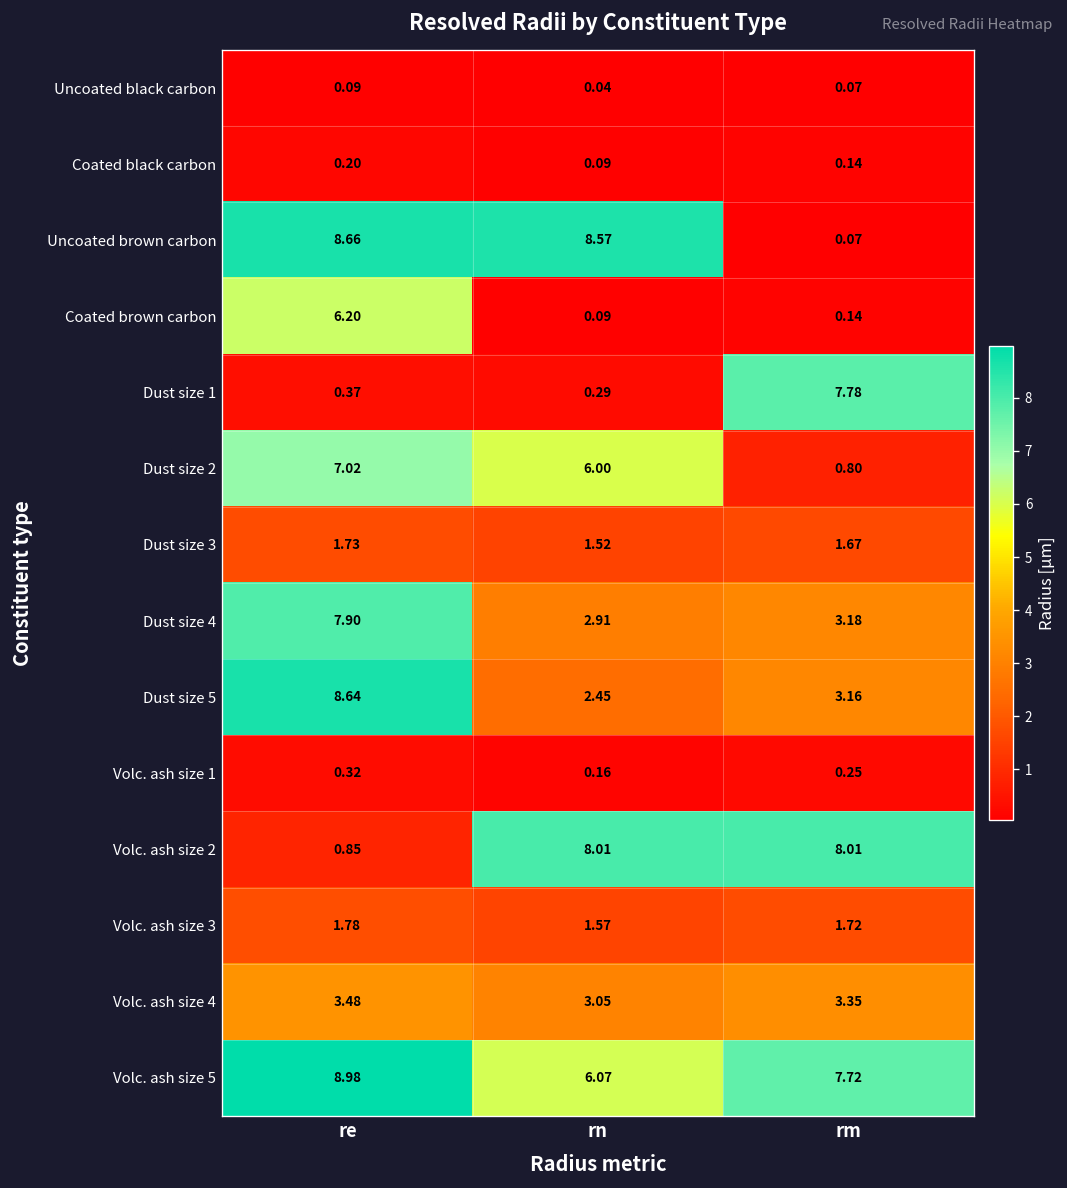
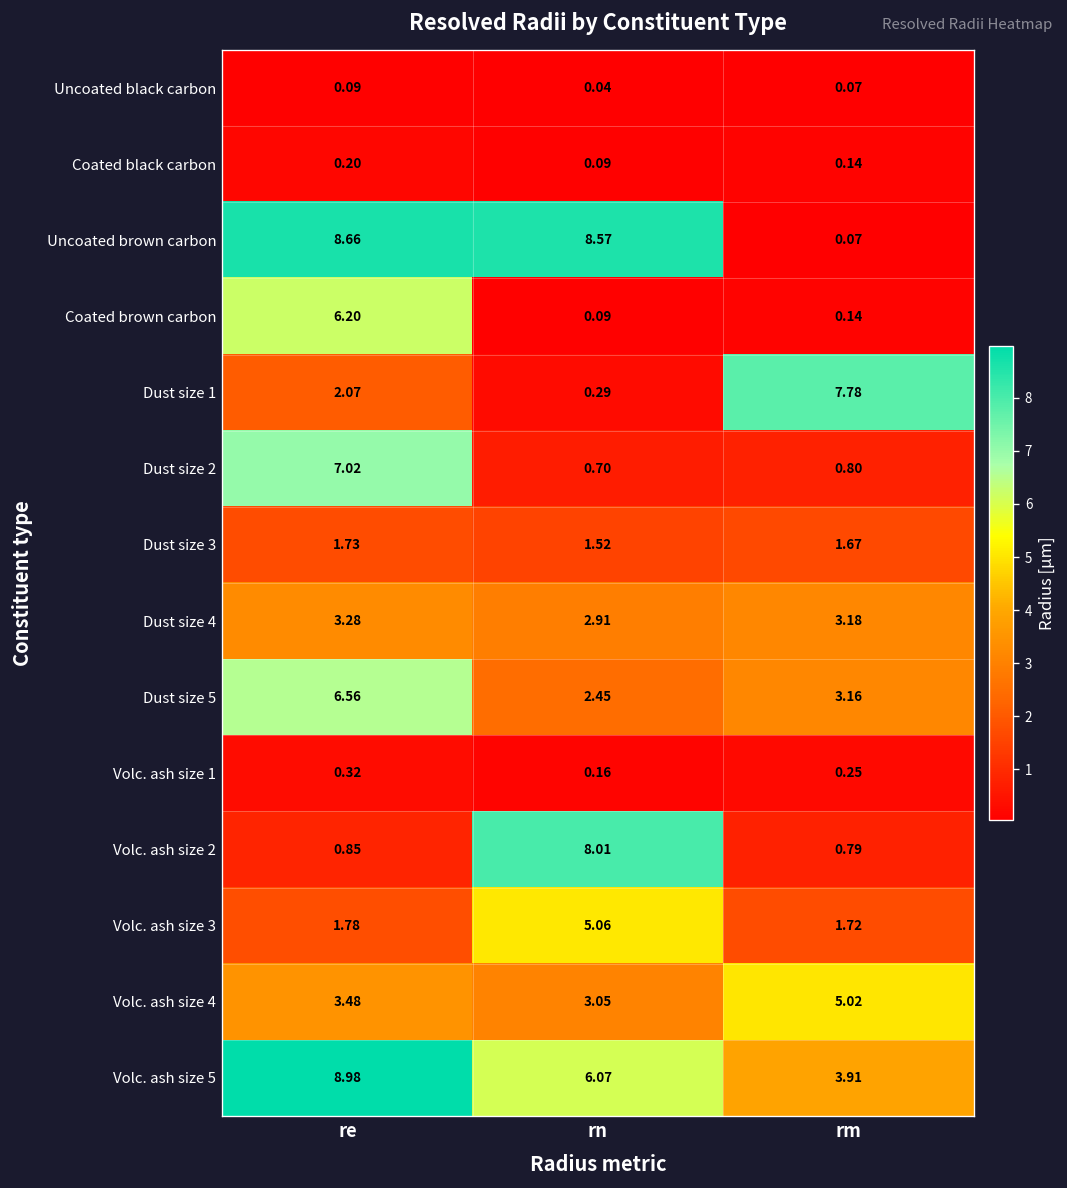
  {
    "Uncoated black carbon": {
      "re": 0.09,
      "rn": 0.04,
      "rm": 0.07
    },
    "Coated black carbon": {
      "re": 0.20,
      "rn": 0.09,
      "rm": 0.14
    },
    "Uncoated brown carbon": {
      "re": 8.66,
      "rn": 8.57,
      "rm": 0.07
    },
    "Coated brown carbon": {
      "re": 6.20,
      "rn": 0.09,
      "rm": 0.14
    },
    "Dust size 1": {
-     "re": 0.37,
+     "re": 2.07,
      "rn": 0.29,
      "rm": 7.78
    },
    "Dust size 2": {
      "re": 7.02,
-     "rn": 6.00,
+     "rn": 0.70,
      "rm": 0.80
    },
    "Dust size 3": {
      "re": 1.73,
      "rn": 1.52,
      "rm": 1.67
    },
    "Dust size 4": {
-     "re": 7.90,
+     "re": 3.28,
      "rn": 2.91,
      "rm": 3.18
    },
    "Dust size 5": {
-     "re": 8.64,
+     "re": 6.56,
      "rn": 2.45,
      "rm": 3.16
    },
    "Volc. ash size 1": {
      "re": 0.32,
      "rn": 0.16,
      "rm": 0.25
    },
    "Volc. ash size 2": {
      "re": 0.85,
      "rn": 8.01,
-     "rm": 8.01
+     "rm": 0.79
    },
    "Volc. ash size 3": {
      "re": 1.78,
-     "rn": 1.57,
+     "rn": 5.06,
      "rm": 1.72
    },
    "Volc. ash size 4": {
      "re": 3.48,
      "rn": 3.05,
-     "rm": 3.35
+     "rm": 5.02
    },
    "Volc. ash size 5": {
      "re": 8.98,
      "rn": 6.07,
-     "rm": 7.72
+     "rm": 3.91
    }
  }
